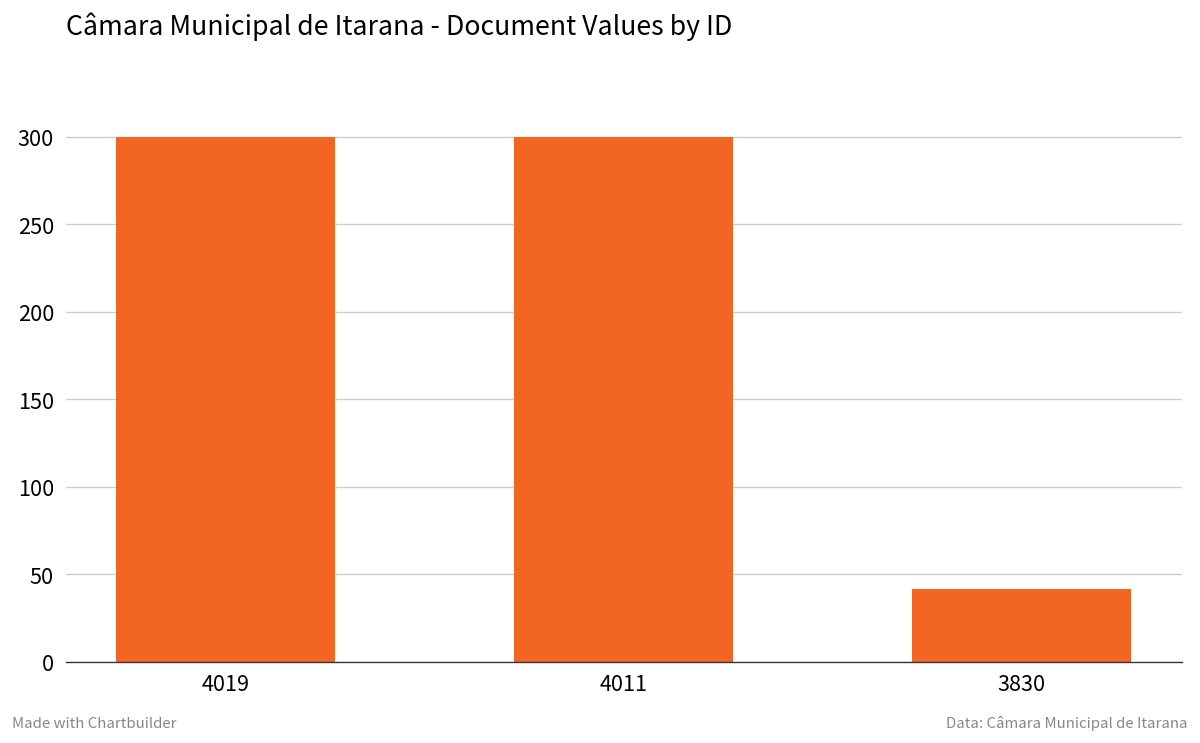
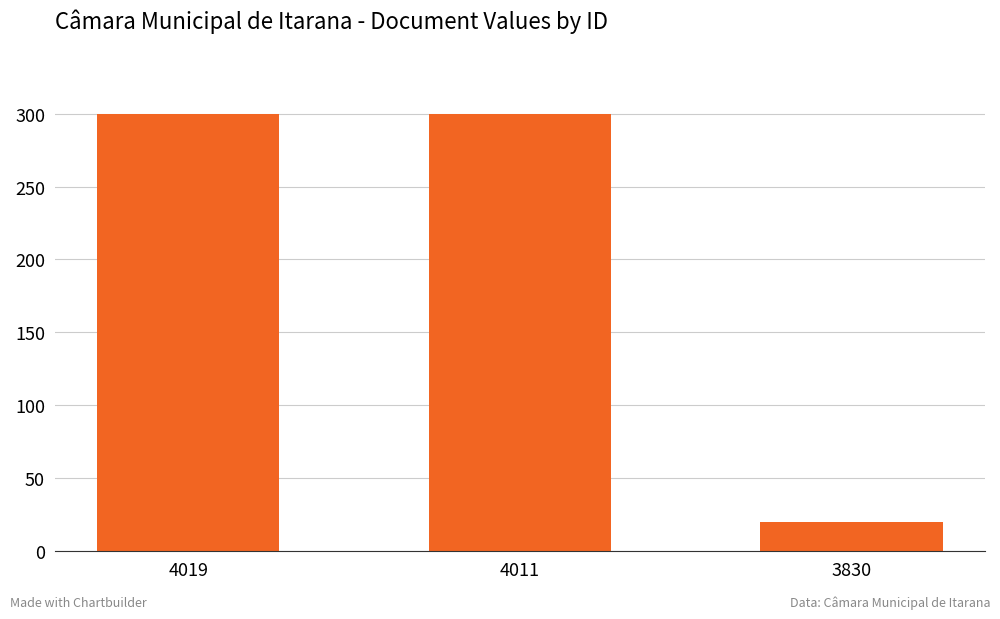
  {
    "4019": 300,
    "4011": 300,
-   "3830": 41
+   "3830": 20
  }
